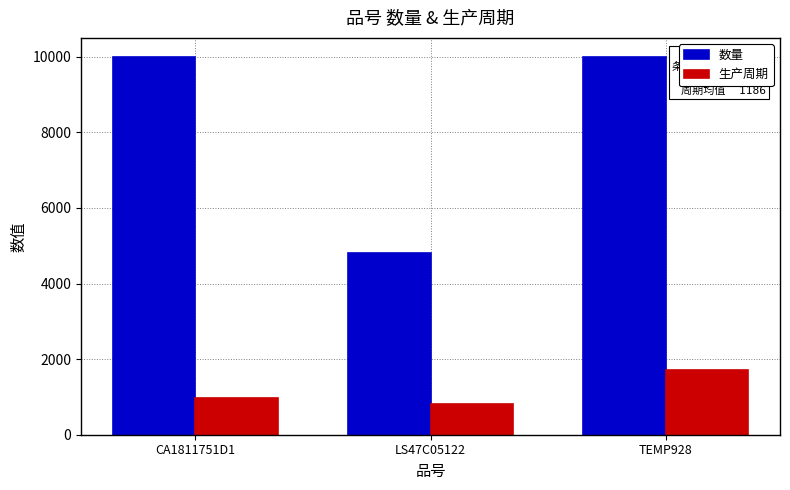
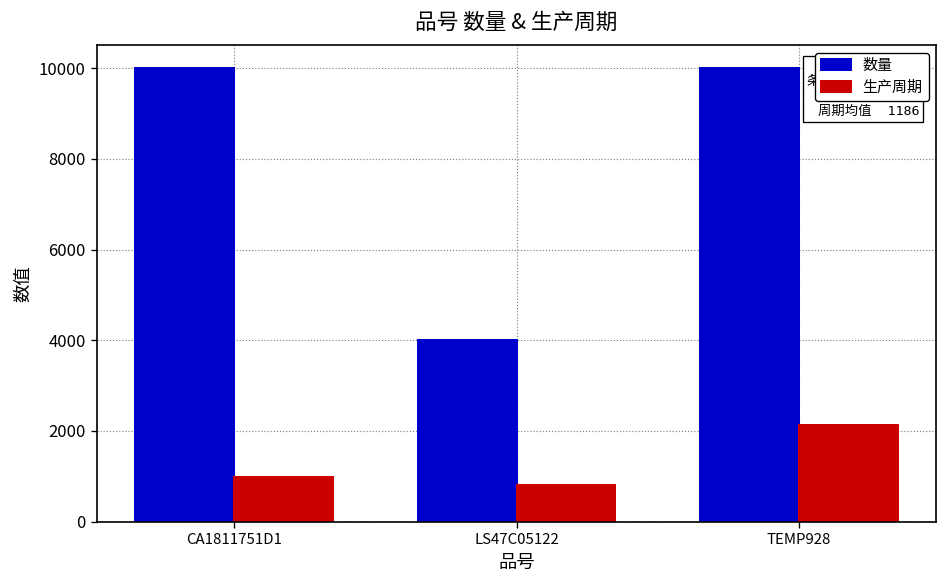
  {
    "数量": {
      "CA1811751D1": 10000,
-     "LS47C05122": 4800,
+     "LS47C05122": 4000,
      "TEMP928": 10000
    },
    "生产周期": {
      "CA1811751D1": 1000,
      "LS47C05122": 800,
-     "TEMP928": 1700
+     "TEMP928": 2100
    }
  }
